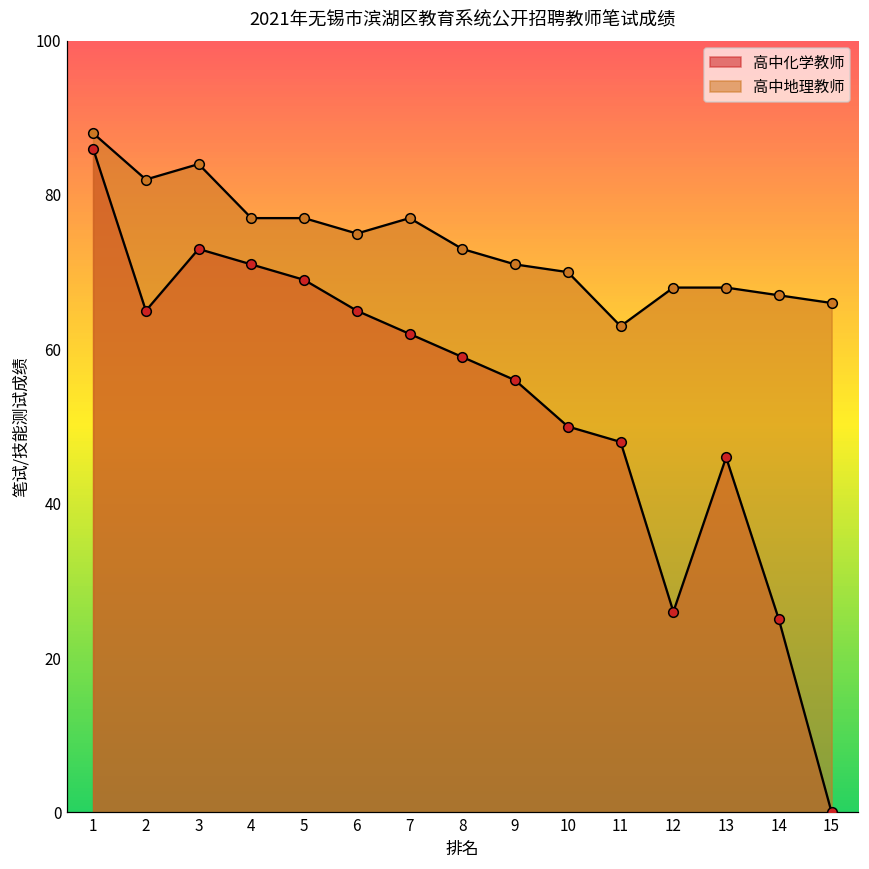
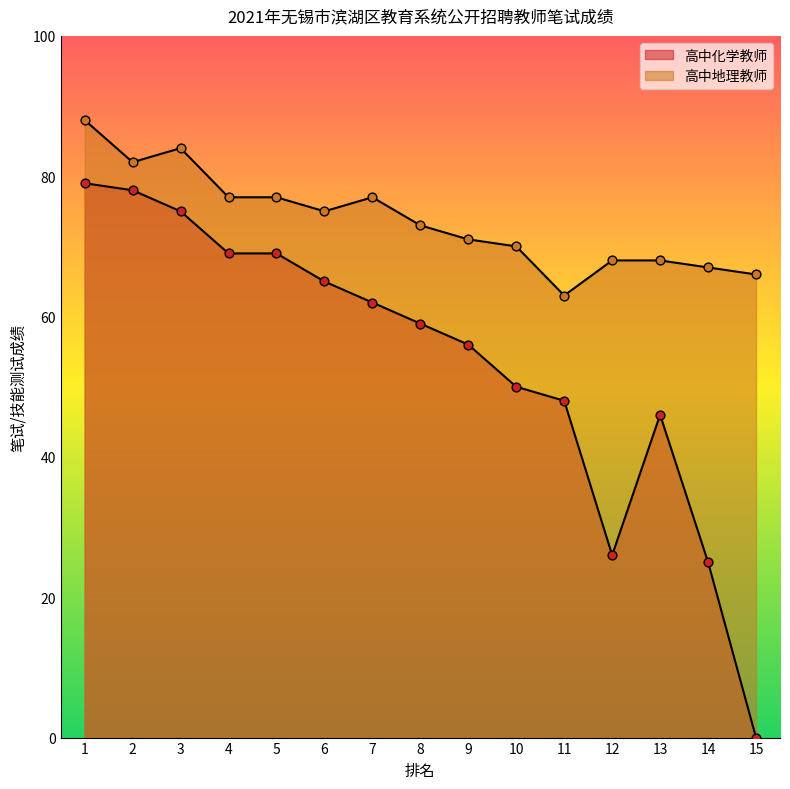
  {
    "高中化学教师": {
-     "1": 86,
-     "2": 65,
-     "3": 73,
-     "4": 71,
+     "1": 79,
+     "2": 78,
+     "3": 75,
+     "4": 69,
      "5": 69,
      "6": 65,
      "7": 62,
      "8": 59,
      "9": 56,
      "10": 50,
      "11": 48,
      "12": 26,
      "13": 46,
      "14": 25,
      "15": 0
    },
    "高中地理教师": {
      "1": 88,
      "2": 82,
      "3": 84,
      "4": 77,
      "5": 77,
      "6": 75,
      "7": 77,
      "8": 73,
      "9": 71,
      "10": 70,
      "11": 63,
      "12": 68,
      "13": 68,
      "14": 67,
      "15": 66
    }
  }
